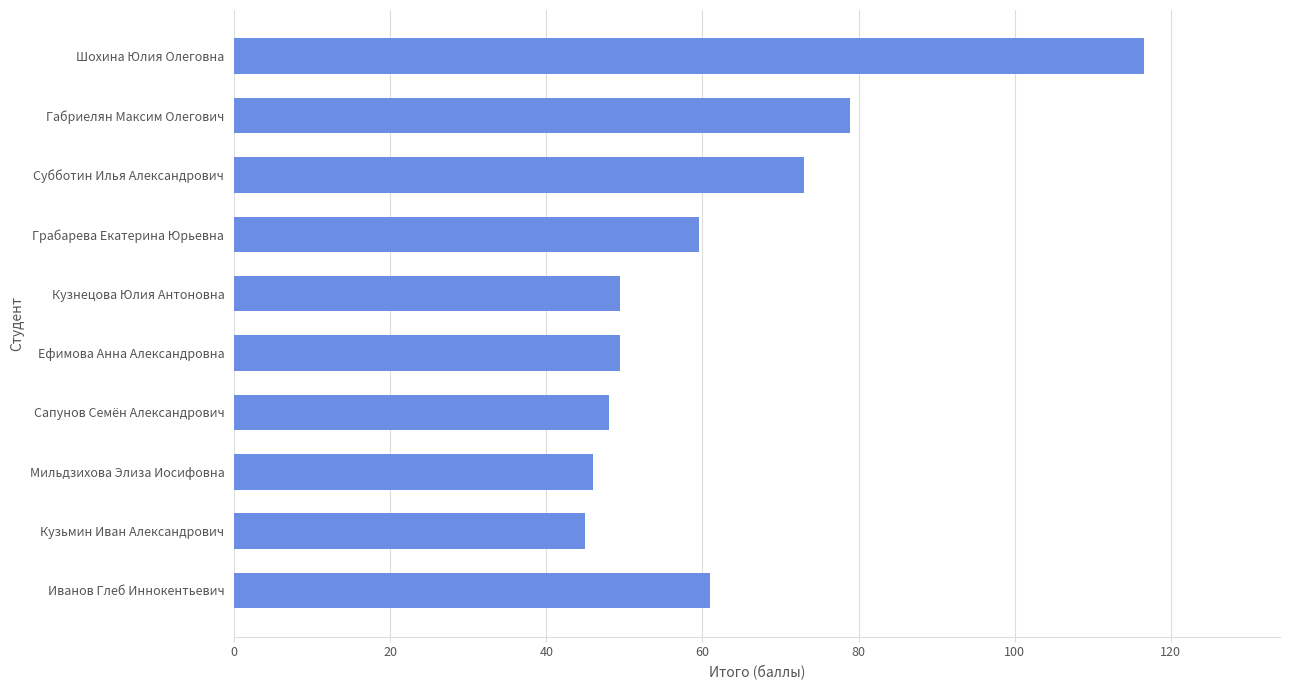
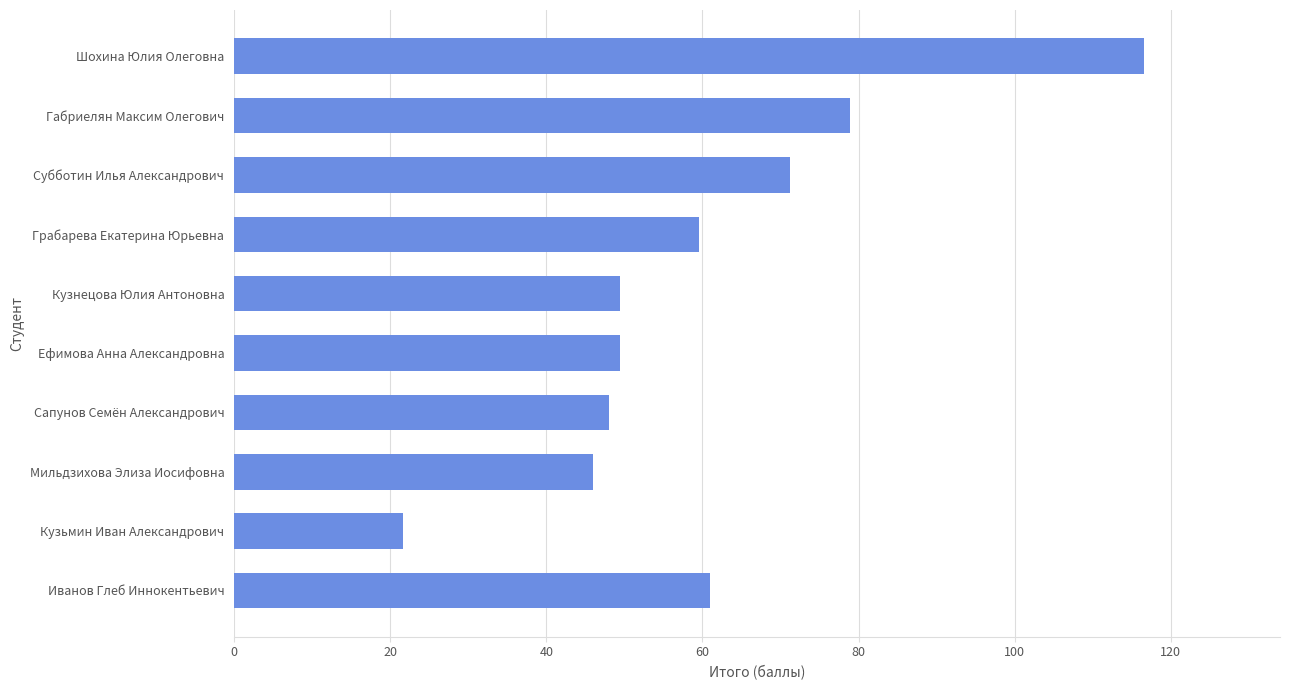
  {
    "Шохина Юлия Олеговна": 117,
    "Габриелян Максим Олегович": 79,
-   "Субботин Илья Александрович": 73,
+   "Субботин Илья Александрович": 71,
    "Грабарева Екатерина Юрьевна": 60,
    "Кузнецова Юлия Антоновна": 49,
    "Ефимова Анна Александровна": 50,
    "Сапунов Семён Александрович": 48,
    "Мильдзихова Элиза Иосифовна": 46,
-   "Кузьмин Иван Александрович": 45,
+   "Кузьмин Иван Александрович": 22,
    "Иванов Глеб Иннокентьевич": 61
  }
